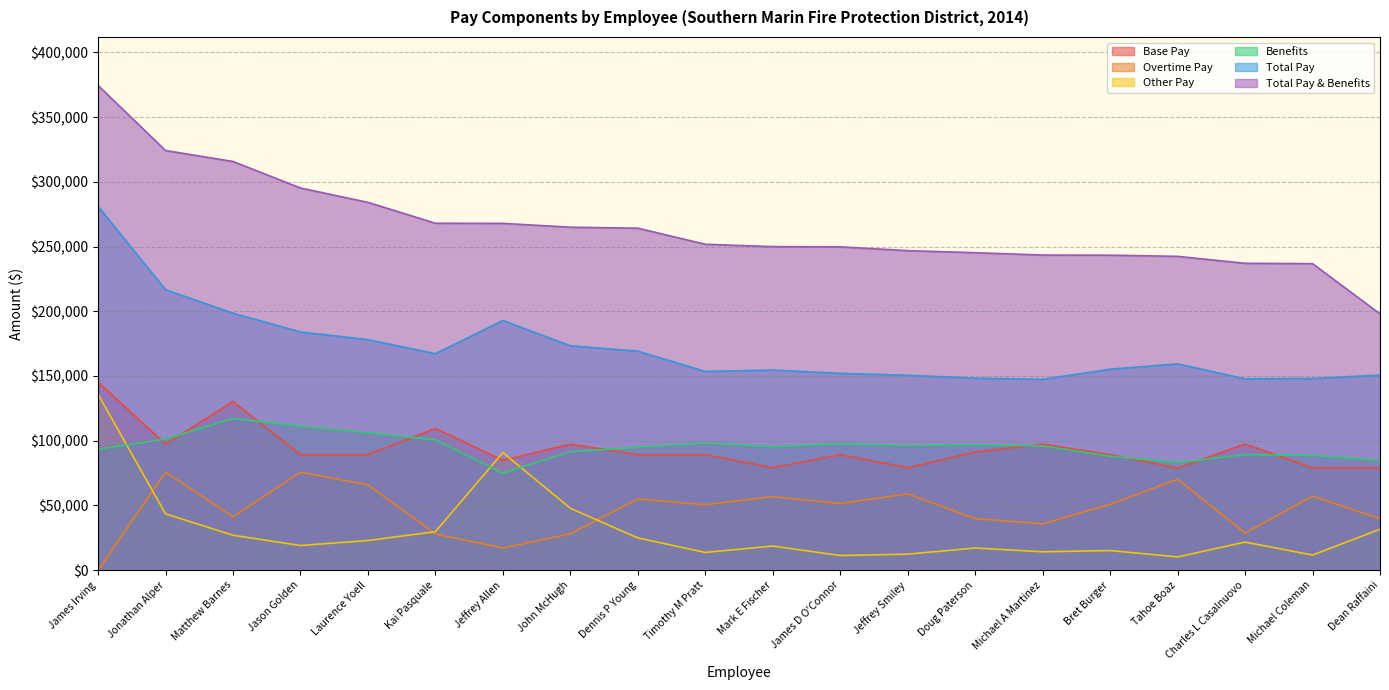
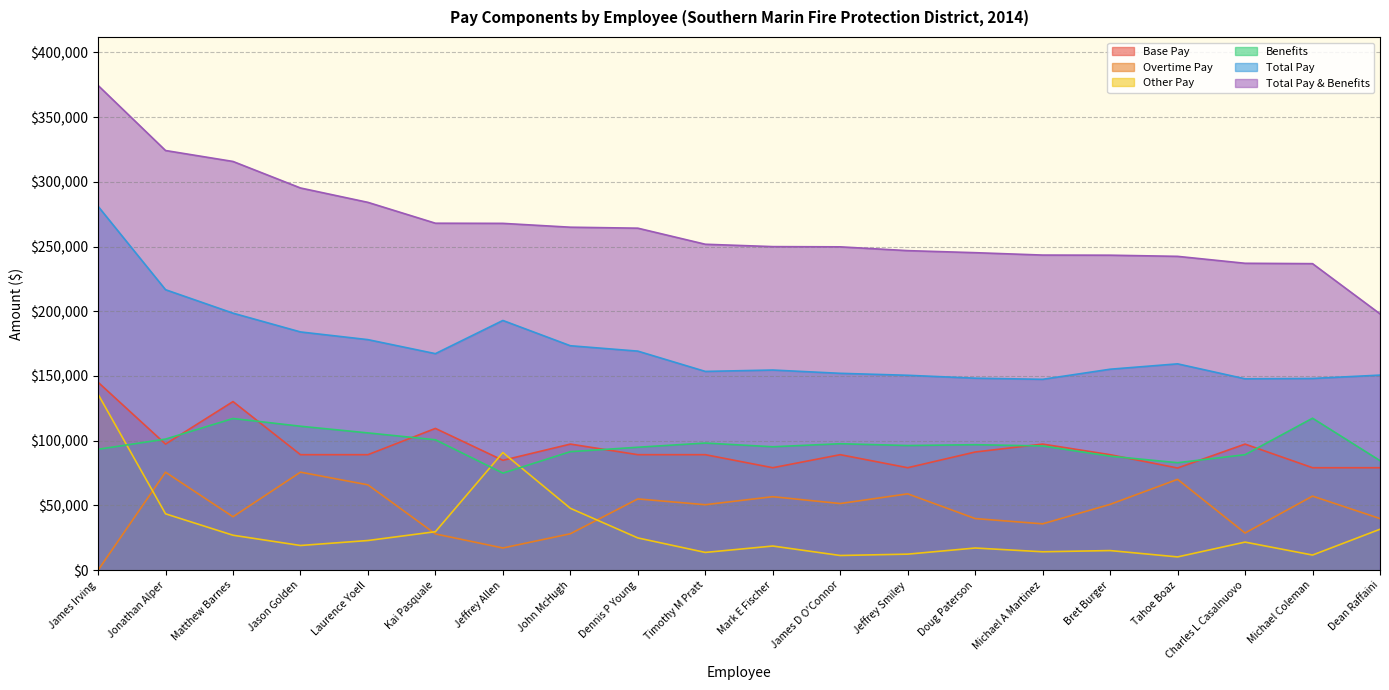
  {
    "Other Pay": {
      "James Irving": "$136,000",
      "Jonathan Alper": "$44,000",
      "Matthew Barnes": "$27,000",
      "Jason Golden": "$19,000",
      "Laurence Yoell": "$23,000",
      "Jeffrey Allen": "$91,000",
      "John McHugh": "$48,000",
      "Dennis P Young": "$25,000",
      "Timothy M Pratt": "$14,000",
      "Mark E Fischer": "$19,000",
      "James D O'Connor": "$11,000",
      "Jeffrey Smiley": "$12,000",
      "Doug Paterson": "$17,000",
      "Michael A Martinez": "$14,000",
      "Bret Burger": "$15,000",
      "Tahoe Boaz": "$10,000",
      "Charles L Casalnuovo": "$22,000",
      "Michael Coleman": "$12,000",
      "Dean Raffaini": "$32,000"
    },
    "Benefits": {
      "James Irving": "$93,000",
      "Jonathan Alper": "$101,000",
      "Matthew Barnes": "$117,000",
      "Jason Golden": "$111,000",
      "Laurence Yoell": "$106,000",
      "Kai Pasquale": "$101,000",
      "Jeffrey Allen": "$75,000",
      "John McHugh": "$92,000",
      "Dennis P Young": "$95,000",
      "Timothy M Pratt": "$98,000",
      "Mark E Fischer": "$95,000",
      "James D O'Connor": "$98,000",
      "Jeffrey Smiley": "$96,000",
      "Doug Paterson": "$97,000",
      "Tahoe Boaz": "$83,000",
      "Charles L Casalnuovo": "$89,000",
-     "Michael Coleman": "$89,000",
+     "Michael Coleman": "$117,000",
      "Dean Raffaini": "$85,000"
    },
    "Total Pay": {
      "James Irving": "$281,000",
      "Jonathan Alper": "$217,000",
      "Matthew Barnes": "$199,000",
      "Jason Golden": "$184,000",
      "Laurence Yoell": "$178,000",
      "Kai Pasquale": "$167,000",
      "Jeffrey Allen": "$193,000",
      "John McHugh": "$173,000",
      "Dennis P Young": "$169,000",
      "Timothy M Pratt": "$154,000",
      "Mark E Fischer": "$155,000",
      "James D O'Connor": "$152,000",
      "Jeffrey Smiley": "$151,000",
      "Doug Paterson": "$148,000",
      "Michael A Martinez": "$147,000",
      "Bret Burger": "$155,000",
      "Tahoe Boaz": "$159,000",
      "Charles L Casalnuovo": "$148,000",
      "Michael Coleman": "$148,000",
      "Dean Raffaini": "$151,000"
    },
    "Total Pay & Benefits": {
      "James Irving": "$374,000",
      "Jonathan Alper": "$324,000",
      "Matthew Barnes": "$316,000",
      "Jason Golden": "$295,000",
      "Laurence Yoell": "$284,000",
      "Kai Pasquale": "$268,000",
      "Jeffrey Allen": "$268,000",
      "John McHugh": "$265,000",
      "Dennis P Young": "$264,000",
      "Timothy M Pratt": "$252,000",
      "Mark E Fischer": "$250,000",
      "James D O'Connor": "$250,000",
      "Jeffrey Smiley": "$247,000",
      "Doug Paterson": "$245,000",
      "Michael A Martinez": "$243,000",
      "Bret Burger": "$243,000",
      "Tahoe Boaz": "$242,000",
      "Charles L Casalnuovo": "$237,000",
      "Michael Coleman": "$237,000",
      "Dean Raffaini": "$198,000"
    }
  }
